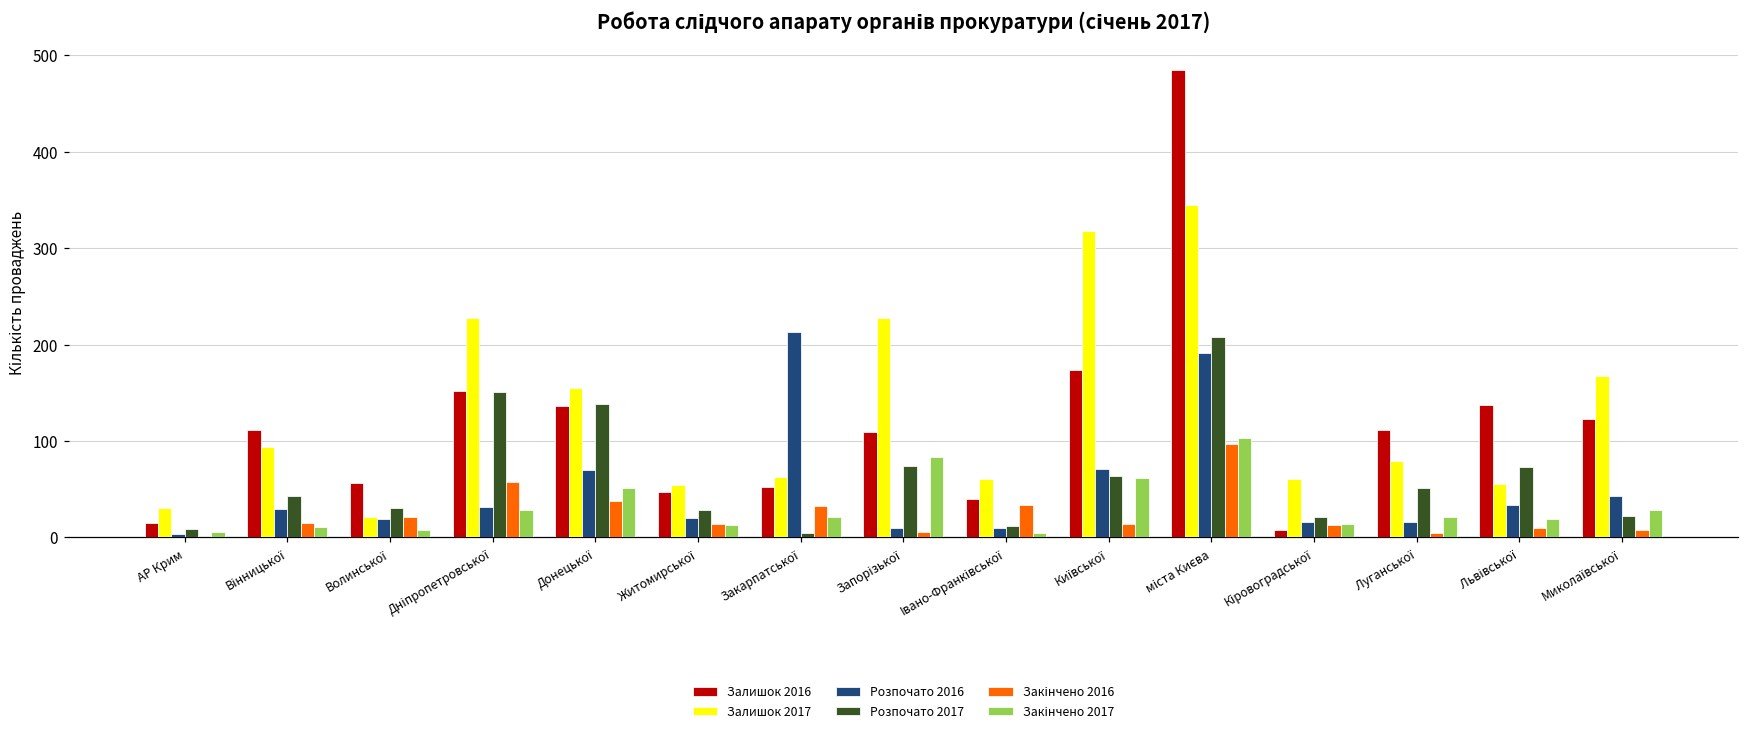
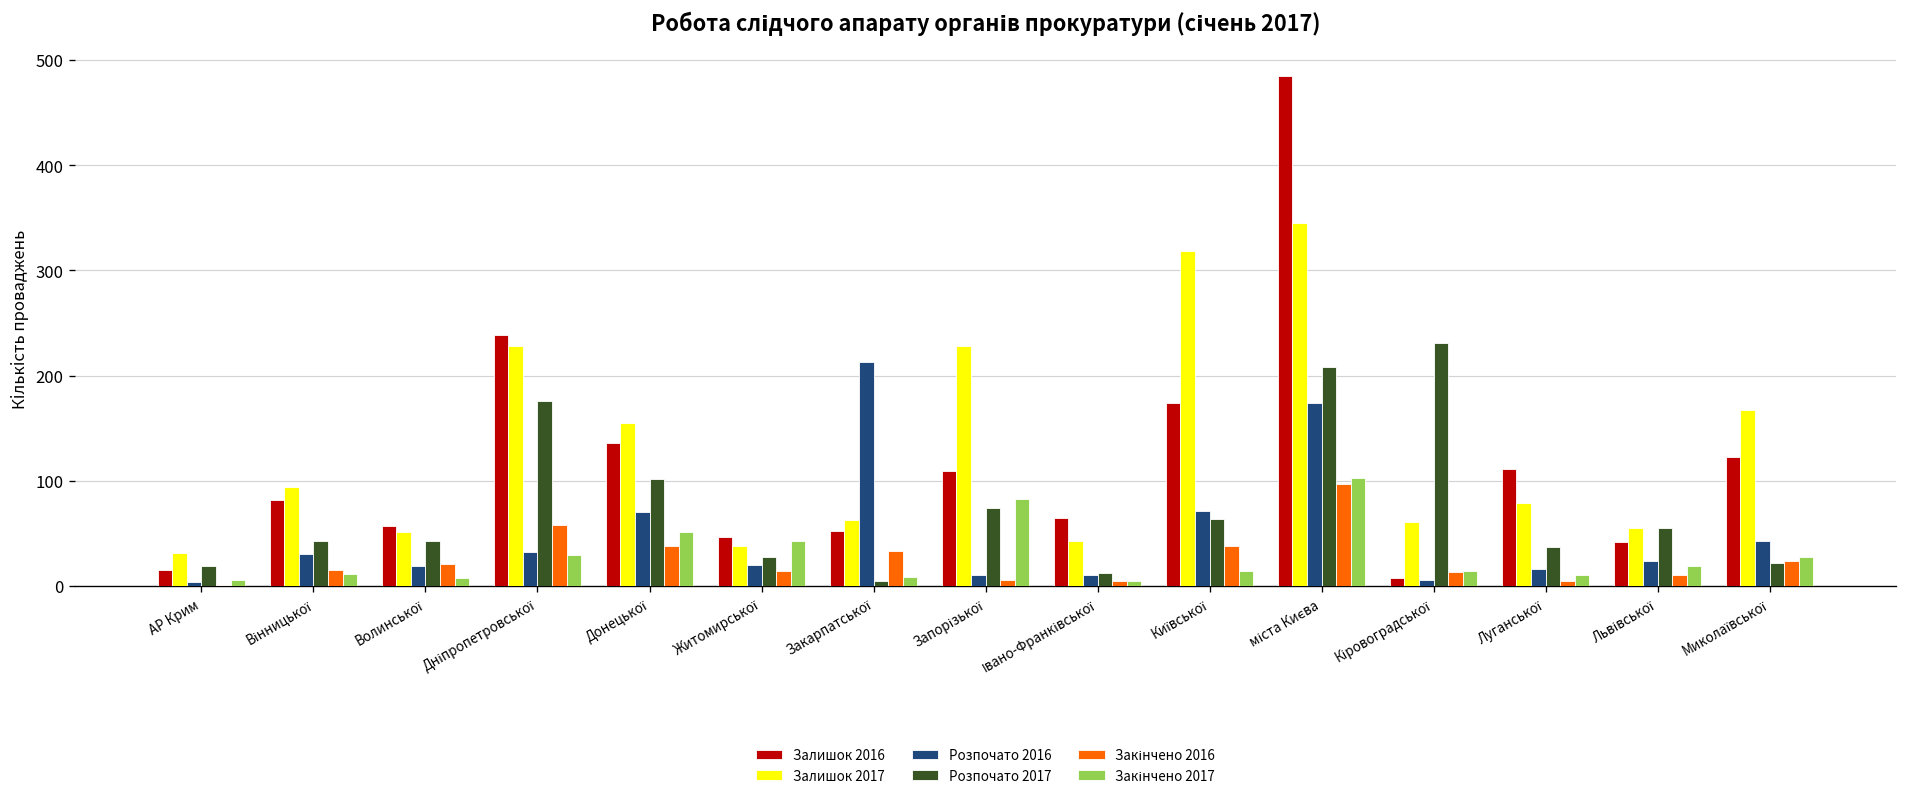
  {
    "Залишок 2016": {
      "АР Крим": 20,
-     "Вінницької": 110,
+     "Вінницької": 80,
      "Волинської": 60,
-     "Дніпропетровської": 150,
+     "Дніпропетровської": 240,
      "Донецької": 140,
      "Житомирської": 50,
      "Закарпатської": 50,
      "Запорізької": 110,
-     "Івано-Франківської": 40,
+     "Івано-Франківської": 70,
      "Київської": 170,
      "міста Києва": 490,
      "Кіровоградської": 10,
      "Луганської": 110,
-     "Львівської": 140,
+     "Львівської": 40,
      "Миколаївської": 120
    },
    "Залишок 2017": {
      "АР Крим": 30,
      "Вінницької": 90,
-     "Волинської": 20,
+     "Волинської": 50,
      "Дніпропетровської": 230,
      "Донецької": 160,
-     "Житомирської": 50,
+     "Житомирської": 40,
      "Закарпатської": 60,
      "Запорізької": 230,
-     "Івано-Франківської": 60,
+     "Івано-Франківської": 40,
      "Київської": 320,
      "міста Києва": 350,
      "Кіровоградської": 60,
      "Луганської": 80,
      "Львівської": 60,
      "Миколаївської": 170
    },
    "Розпочато 2016": {
      "АР Крим": 0,
      "Вінницької": 30,
      "Волинської": 20,
      "Дніпропетровської": 30,
      "Донецької": 70,
      "Житомирської": 20,
      "Закарпатської": 210,
      "Запорізької": 10,
      "Івано-Франківської": 10,
      "Київської": 70,
-     "міста Києва": 190,
-     "Кіровоградської": 20,
+     "міста Києва": 170,
+     "Кіровоградської": 10,
      "Луганської": 20,
-     "Львівської": 30,
+     "Львівської": 20,
      "Миколаївської": 40
    },
    "Розпочато 2017": {
-     "АР Крим": 10,
+     "АР Крим": 20,
      "Вінницької": 40,
-     "Волинської": 30,
-     "Дніпропетровської": 150,
-     "Донецької": 140,
+     "Волинської": 40,
+     "Дніпропетровської": 180,
+     "Донецької": 100,
      "Житомирської": 30,
      "Закарпатської": 10,
      "Запорізької": 70,
      "Івано-Франківської": 10,
      "Київської": 60,
      "міста Києва": 210,
-     "Кіровоградської": 20,
-     "Луганської": 50,
-     "Львівської": 70,
+     "Кіровоградської": 230,
+     "Луганської": 40,
+     "Львівської": 60,
      "Миколаївської": 20
    },
    "Закінчено 2016": {
      "Вінницької": 20,
      "Волинської": 20,
      "Дніпропетровської": 60,
      "Донецької": 40,
      "Житомирської": 10,
      "Закарпатської": 30,
      "Запорізької": 10,
-     "Івано-Франківської": 30,
-     "Київської": 10,
+     "Івано-Франківської": 10,
+     "Київської": 40,
      "міста Києва": 100,
      "Кіровоградської": 10,
      "Луганської": 10,
      "Львівської": 10,
-     "Миколаївської": 10
+     "Миколаївської": 20
    },
    "Закінчено 2017": {
      "АР Крим": 10,
      "Вінницької": 10,
      "Волинської": 10,
      "Дніпропетровської": 30,
      "Донецької": 50,
-     "Житомирської": 10,
-     "Закарпатської": 20,
+     "Житомирської": 40,
+     "Закарпатської": 10,
      "Запорізької": 80,
      "Івано-Франківської": 10,
-     "Київської": 60,
+     "Київської": 10,
      "міста Києва": 100,
      "Кіровоградської": 10,
-     "Луганської": 20,
+     "Луганської": 10,
      "Львівської": 20,
      "Миколаївської": 30
    }
  }
